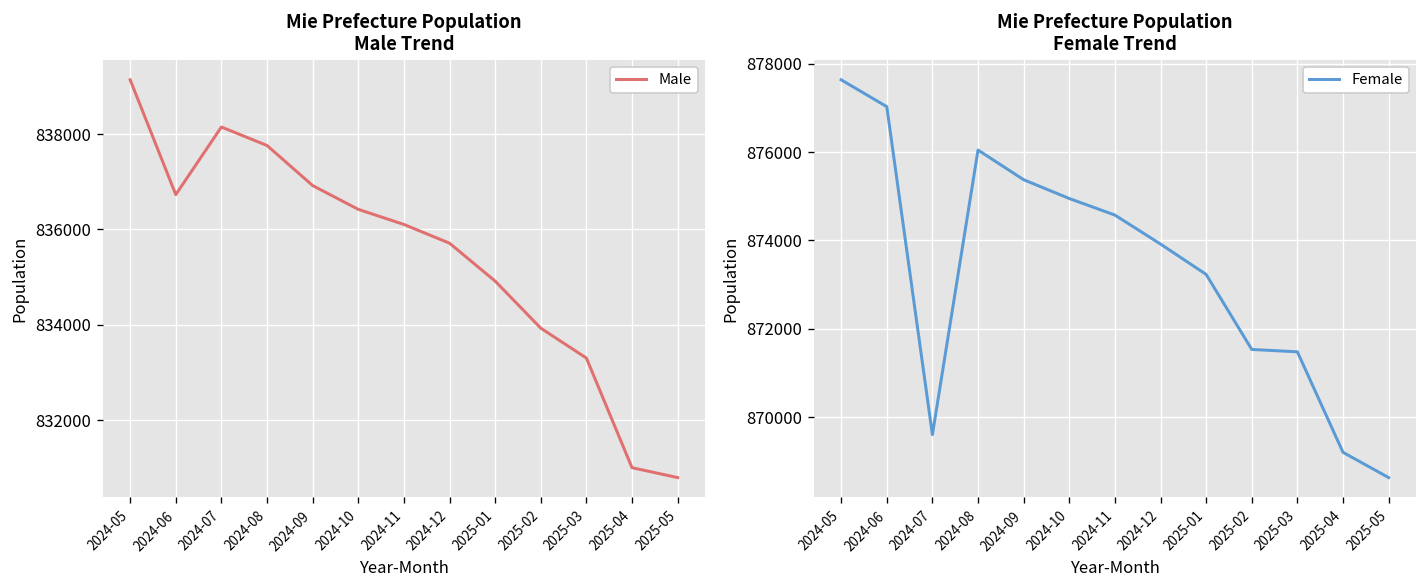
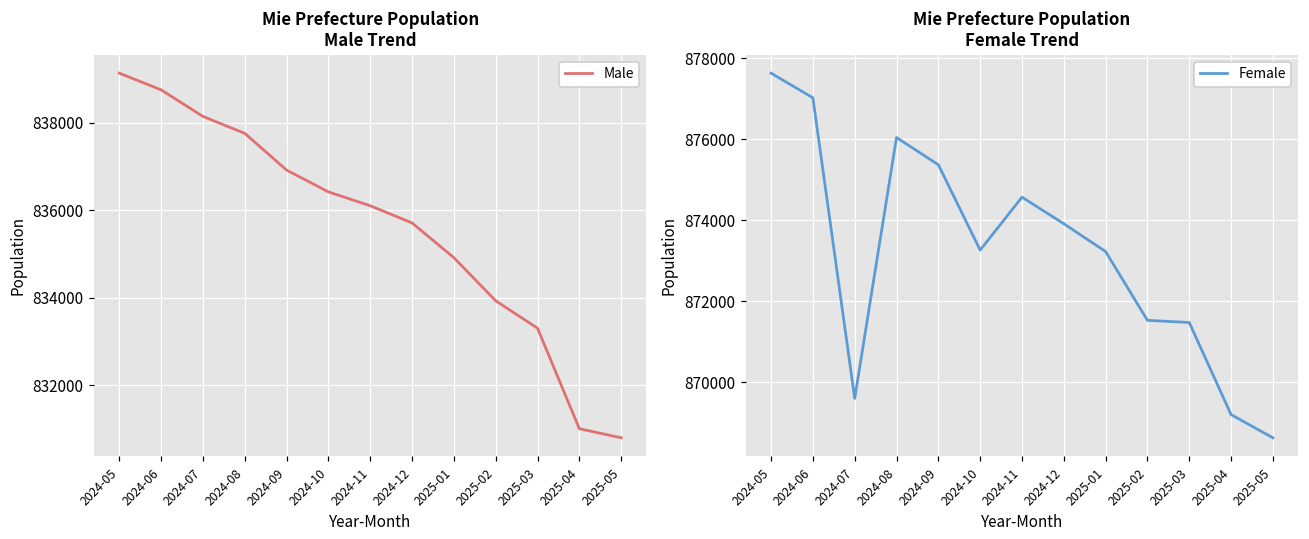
  {
    "Mie Prefecture Population Male Trend": {
      "2024-05": 839100,
-     "2024-06": 836700,
+     "2024-06": 838800,
      "2024-07": 838100,
      "2024-08": 837800,
      "2024-09": 836900,
      "2024-10": 836400,
      "2024-11": 836100,
      "2024-12": 835700,
      "2025-01": 834900,
      "2025-02": 833900,
      "2025-03": 833300,
      "2025-04": 831000,
      "2025-05": 830800
    },
    "Mie Prefecture Population Female Trend": {
      "2024-05": 877600,
      "2024-06": 877000,
      "2024-07": 869600,
      "2024-08": 876000,
      "2024-09": 875400,
-     "2024-10": 874900,
+     "2024-10": 873300,
      "2024-11": 874600,
      "2024-12": 873900,
      "2025-01": 873200,
      "2025-02": 871500,
      "2025-03": 871500,
      "2025-04": 869200,
      "2025-05": 868600
    }
  }
